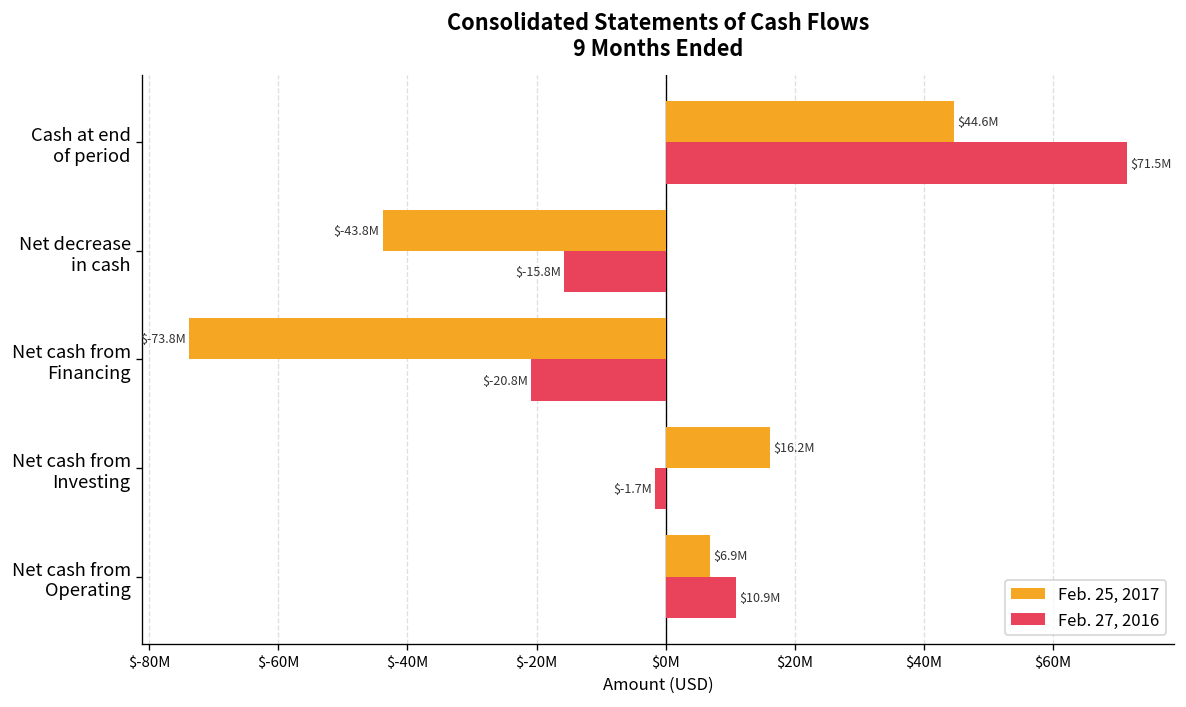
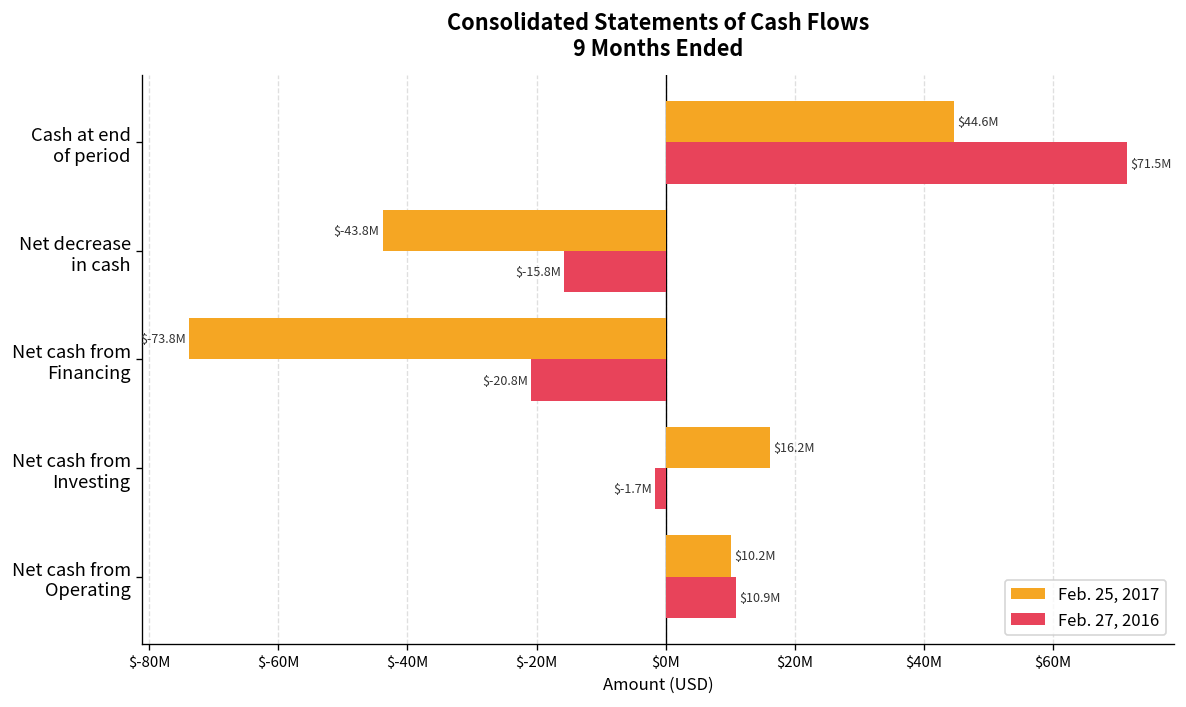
  {
    "Feb. 25, 2017": {
      "Cash at end of period": "$44.6M",
      "Net decrease in cash": "$-43.8M",
      "Net cash from Financing": "$-73.8M",
      "Net cash from Investing": "$16.2M",
-     "Net cash from Operating": "$6.9M"
+     "Net cash from Operating": "$10.2M"
    },
    "Feb. 27, 2016": {
      "Cash at end of period": "$71.5M",
      "Net decrease in cash": "$-15.8M",
      "Net cash from Financing": "$-20.8M",
      "Net cash from Investing": "$-1.7M",
      "Net cash from Operating": "$10.9M"
    }
  }
